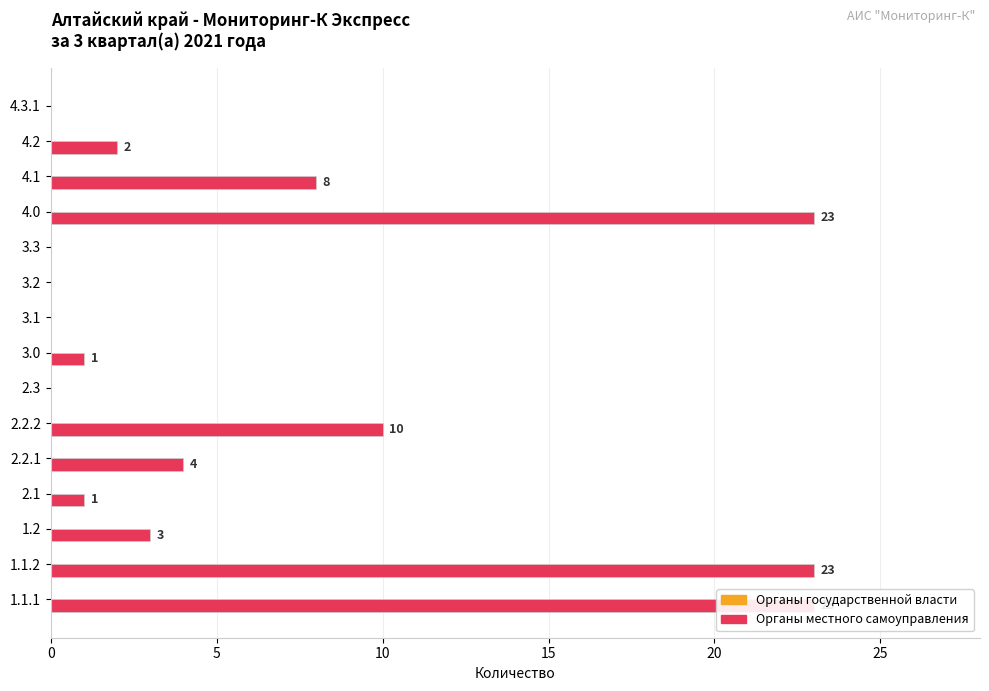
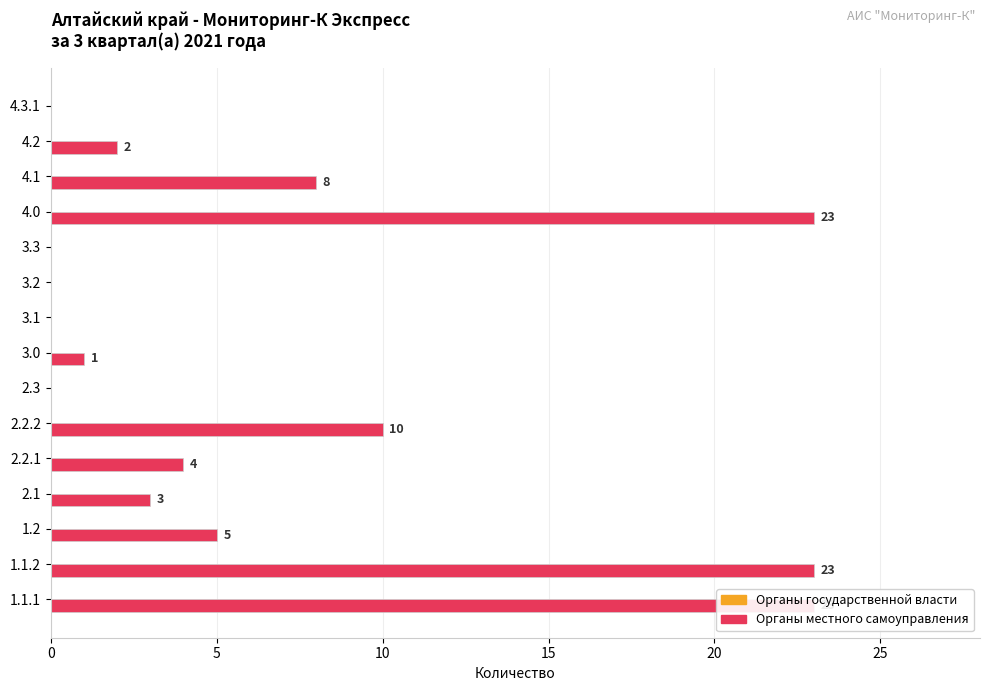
  {
    "Органы государственной власти": {
      "4.3.1": 0.0,
      "4.2": 0.0,
      "4.1": 0.0,
      "4.0": 0.0,
      "3.3": 0.0,
      "3.2": 0.0,
      "3.1": 0.0,
      "3.0": 0.0,
      "2.3": 0.0,
      "2.2.2": 0.0,
      "2.2.1": 0.0,
      "2.1": 0.0,
      "1.2": 0.0,
      "1.1.2": 0.0,
      "1.1.1": 0.0
    },
    "Органы местного самоуправления": {
      "4.2": 2,
      "4.1": 8,
      "4.0": 23,
      "3.0": 1,
      "2.2.2": 10,
      "2.2.1": 4,
-     "2.1": 1,
-     "1.2": 3,
+     "2.1": 3,
+     "1.2": 5,
      "1.1.2": 23
    }
  }
